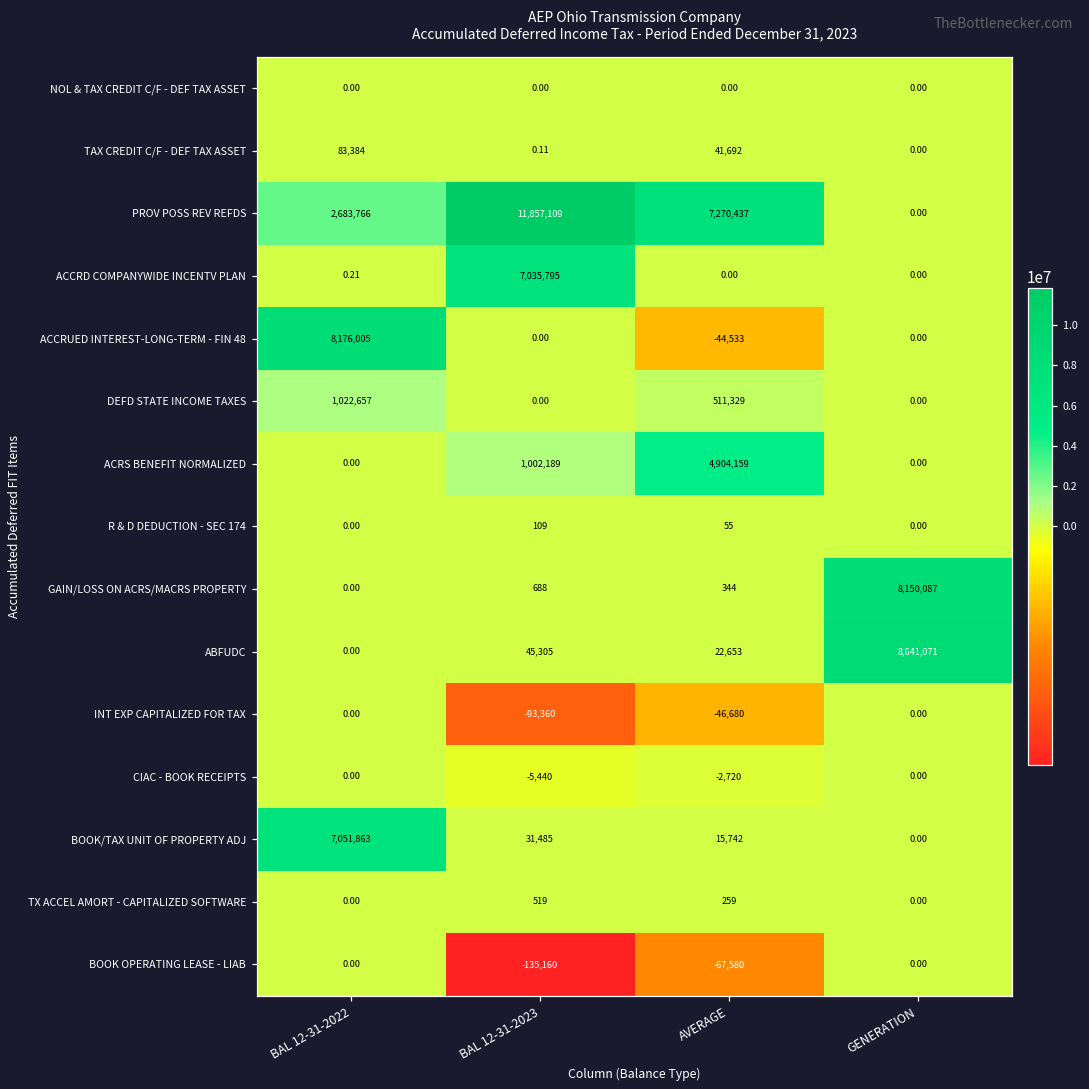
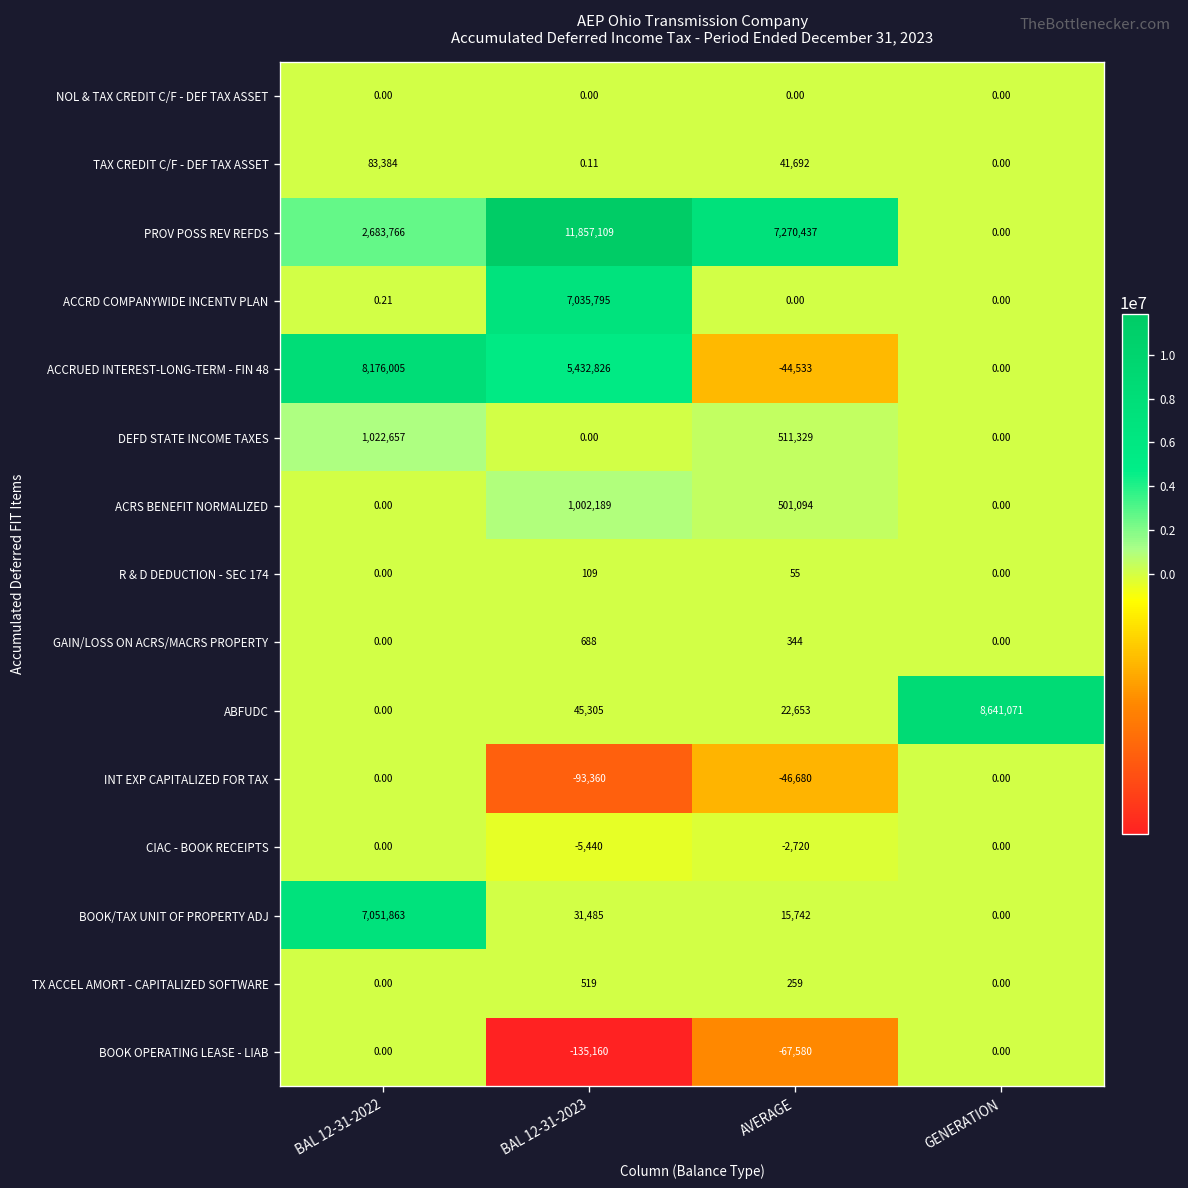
  {
    "NOL & TAX CREDIT C/F - DEF TAX ASSET": {
      "BAL 12-31-2022": "0.00",
      "BAL 12-31-2023": "0.00",
      "AVERAGE": "0.00",
      "GENERATION": "0.00"
    },
    "TAX CREDIT C/F - DEF TAX ASSET": {
      "BAL 12-31-2022": "83,384",
      "BAL 12-31-2023": "0.11",
      "AVERAGE": "41,692",
      "GENERATION": "0.00"
    },
    "PROV POSS REV REFDS": {
      "BAL 12-31-2022": "2,683,766",
      "BAL 12-31-2023": "11,857,109",
      "AVERAGE": "7,270,437",
      "GENERATION": "0.00"
    },
    "ACCRD COMPANYWIDE INCENTV PLAN": {
      "BAL 12-31-2022": "0.21",
      "BAL 12-31-2023": "7,035,795",
      "AVERAGE": "0.00",
      "GENERATION": "0.00"
    },
    "ACCRUED INTEREST-LONG-TERM - FIN 48": {
      "BAL 12-31-2022": "8,176,005",
-     "BAL 12-31-2023": "0.00",
+     "BAL 12-31-2023": "5,432,826",
      "AVERAGE": "-44,533",
      "GENERATION": "0.00"
    },
    "DEFD STATE INCOME TAXES": {
      "BAL 12-31-2022": "1,022,657",
      "BAL 12-31-2023": "0.00",
      "AVERAGE": "511,329",
      "GENERATION": "0.00"
    },
    "ACRS BENEFIT NORMALIZED": {
      "BAL 12-31-2022": "0.00",
      "BAL 12-31-2023": "1,002,189",
-     "AVERAGE": "4,904,159",
+     "AVERAGE": "501,094",
      "GENERATION": "0.00"
    },
    "R & D DEDUCTION - SEC 174": {
      "BAL 12-31-2022": "0.00",
      "BAL 12-31-2023": "109",
      "AVERAGE": "55",
      "GENERATION": "0.00"
    },
    "GAIN/LOSS ON ACRS/MACRS PROPERTY": {
      "BAL 12-31-2022": "0.00",
      "BAL 12-31-2023": "688",
      "AVERAGE": "344",
-     "GENERATION": "8,150,087"
+     "GENERATION": "0.00"
    },
    "ABFUDC": {
      "BAL 12-31-2022": "0.00",
      "BAL 12-31-2023": "45,305",
      "AVERAGE": "22,653",
      "GENERATION": "8,641,071"
    },
    "INT EXP CAPITALIZED FOR TAX": {
      "BAL 12-31-2022": "0.00",
      "BAL 12-31-2023": "-93,360",
      "AVERAGE": "-46,680",
      "GENERATION": "0.00"
    },
    "CIAC - BOOK RECEIPTS": {
      "BAL 12-31-2022": "0.00",
      "BAL 12-31-2023": "-5,440",
      "AVERAGE": "-2,720",
      "GENERATION": "0.00"
    },
    "BOOK/TAX UNIT OF PROPERTY ADJ": {
      "BAL 12-31-2022": "7,051,863",
      "BAL 12-31-2023": "31,485",
      "AVERAGE": "15,742",
      "GENERATION": "0.00"
    },
    "TX ACCEL AMORT - CAPITALIZED SOFTWARE": {
      "BAL 12-31-2022": "0.00",
      "BAL 12-31-2023": "519",
      "AVERAGE": "259",
      "GENERATION": "0.00"
    },
    "BOOK OPERATING LEASE - LIAB": {
      "BAL 12-31-2022": "0.00",
      "BAL 12-31-2023": "-135,160",
      "AVERAGE": "-67,580",
      "GENERATION": "0.00"
    }
  }
